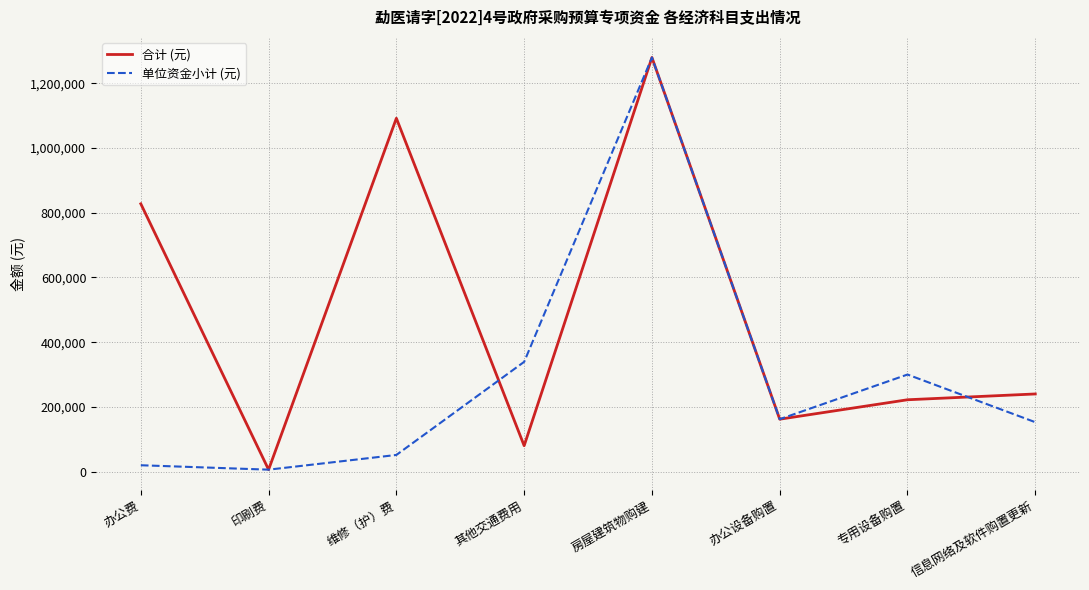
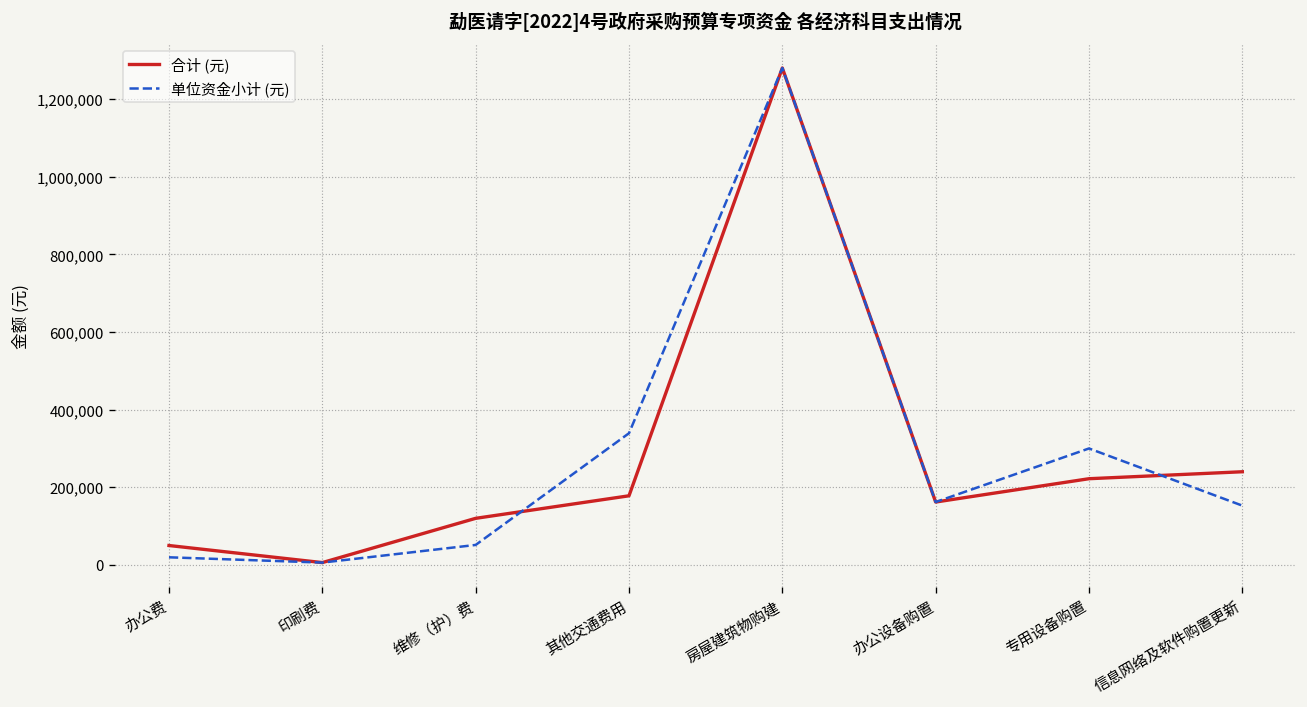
  {
    "合计 (元)": {
-     "办公费": "830,000",
-     "维修（护）费": "1,090,000",
-     "其他交通费用": "80,000",
+     "办公费": "50,000",
+     "维修（护）费": "120,000",
+     "其他交通费用": "180,000",
      "专用设备购置": "220,000",
      "信息网络及软件购置更新": "240,000"
    },
    "单位资金小计 (元)": {
      "办公费": "20,000",
      "维修（护）费": "50,000",
      "其他交通费用": "340,000",
      "专用设备购置": "300,000",
      "信息网络及软件购置更新": "150,000"
    }
  }
